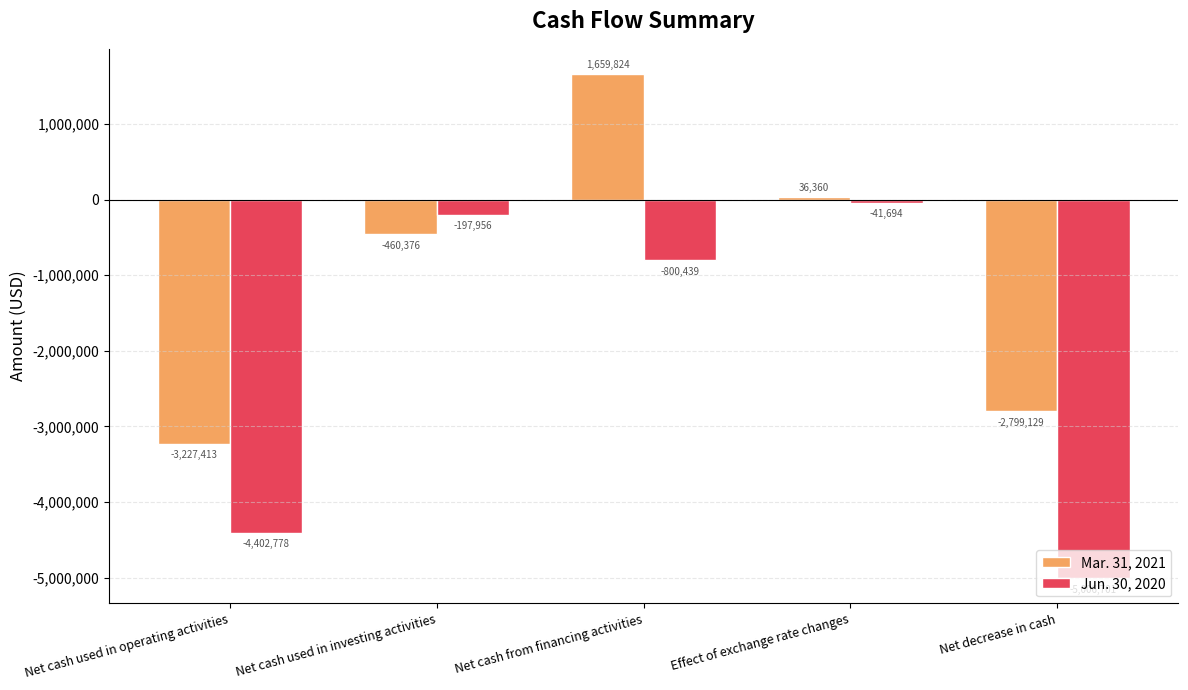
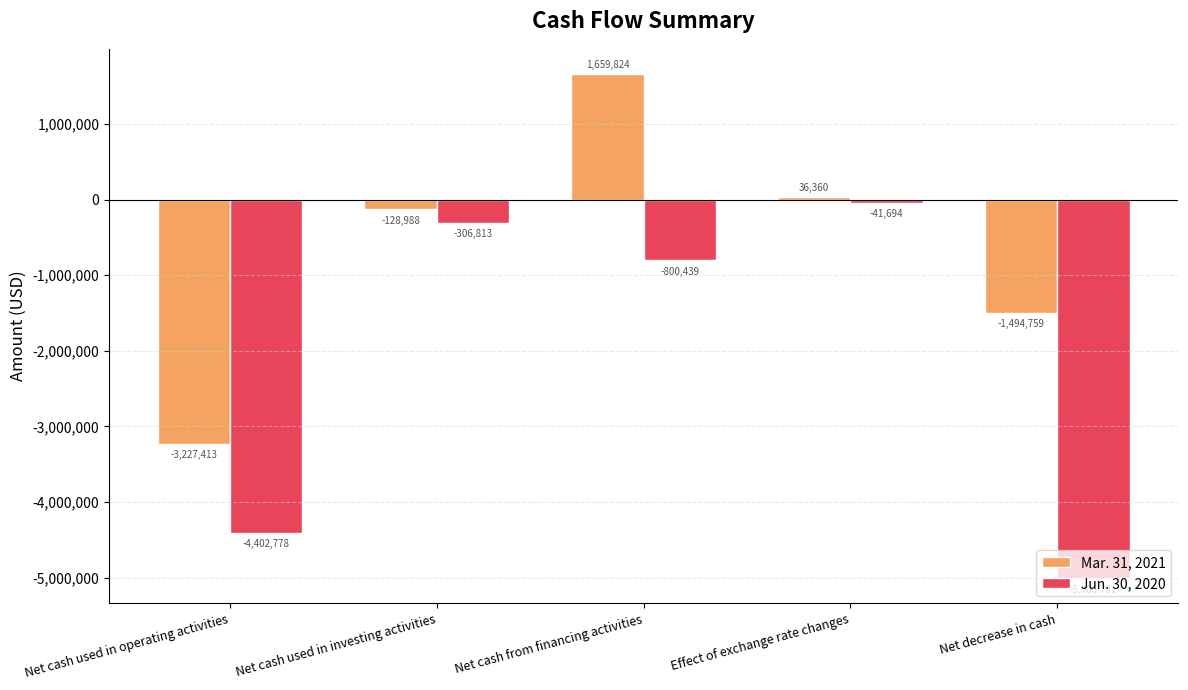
  {
    "Mar. 31, 2021": {
      "Net cash used in operating activities": "-3,227,413",
-     "Net cash used in investing activities": "-460,376",
+     "Net cash used in investing activities": "-128,988",
      "Net cash from financing activities": "1,659,824",
      "Effect of exchange rate changes": "36,360",
-     "Net decrease in cash": "-2,799,129"
+     "Net decrease in cash": "-1,494,759"
    },
    "Jun. 30, 2020": {
      "Net cash used in operating activities": "-4,402,778",
-     "Net cash used in investing activities": "-197,956",
+     "Net cash used in investing activities": "-306,813",
      "Net cash from financing activities": "-800,439",
      "Effect of exchange rate changes": "-41,694"
    }
  }
